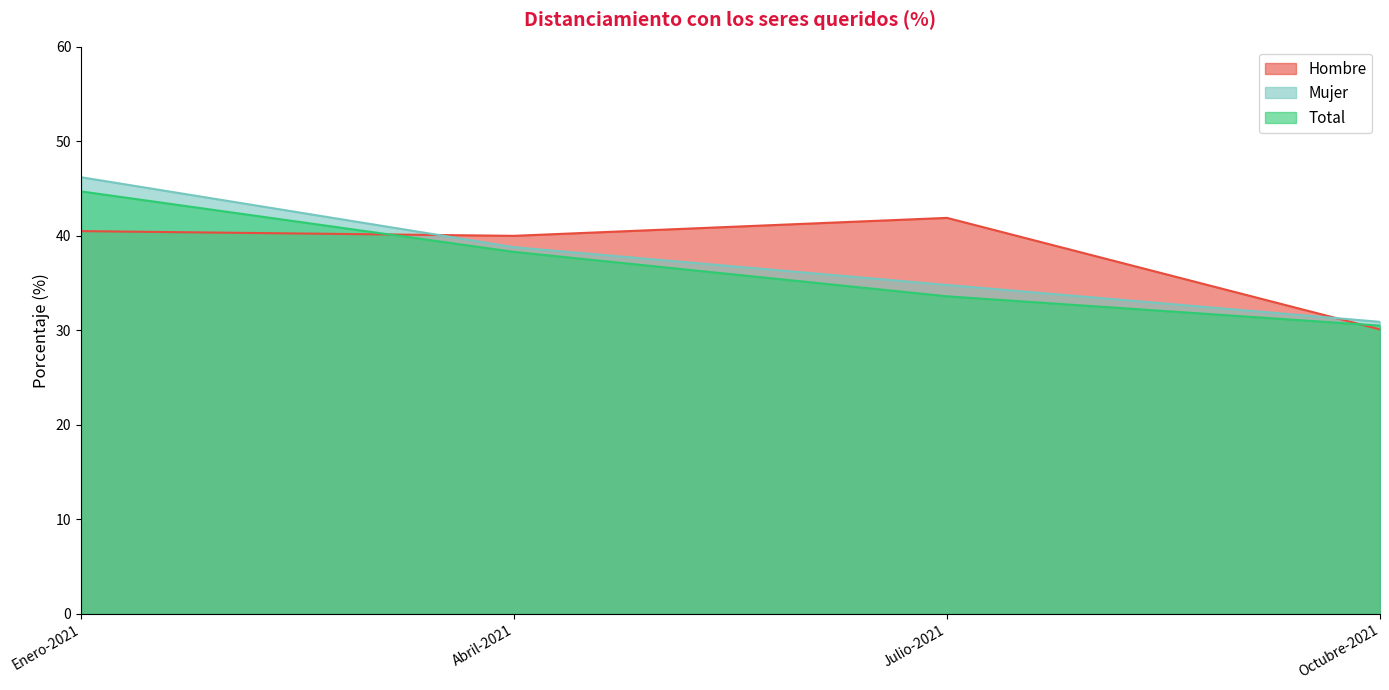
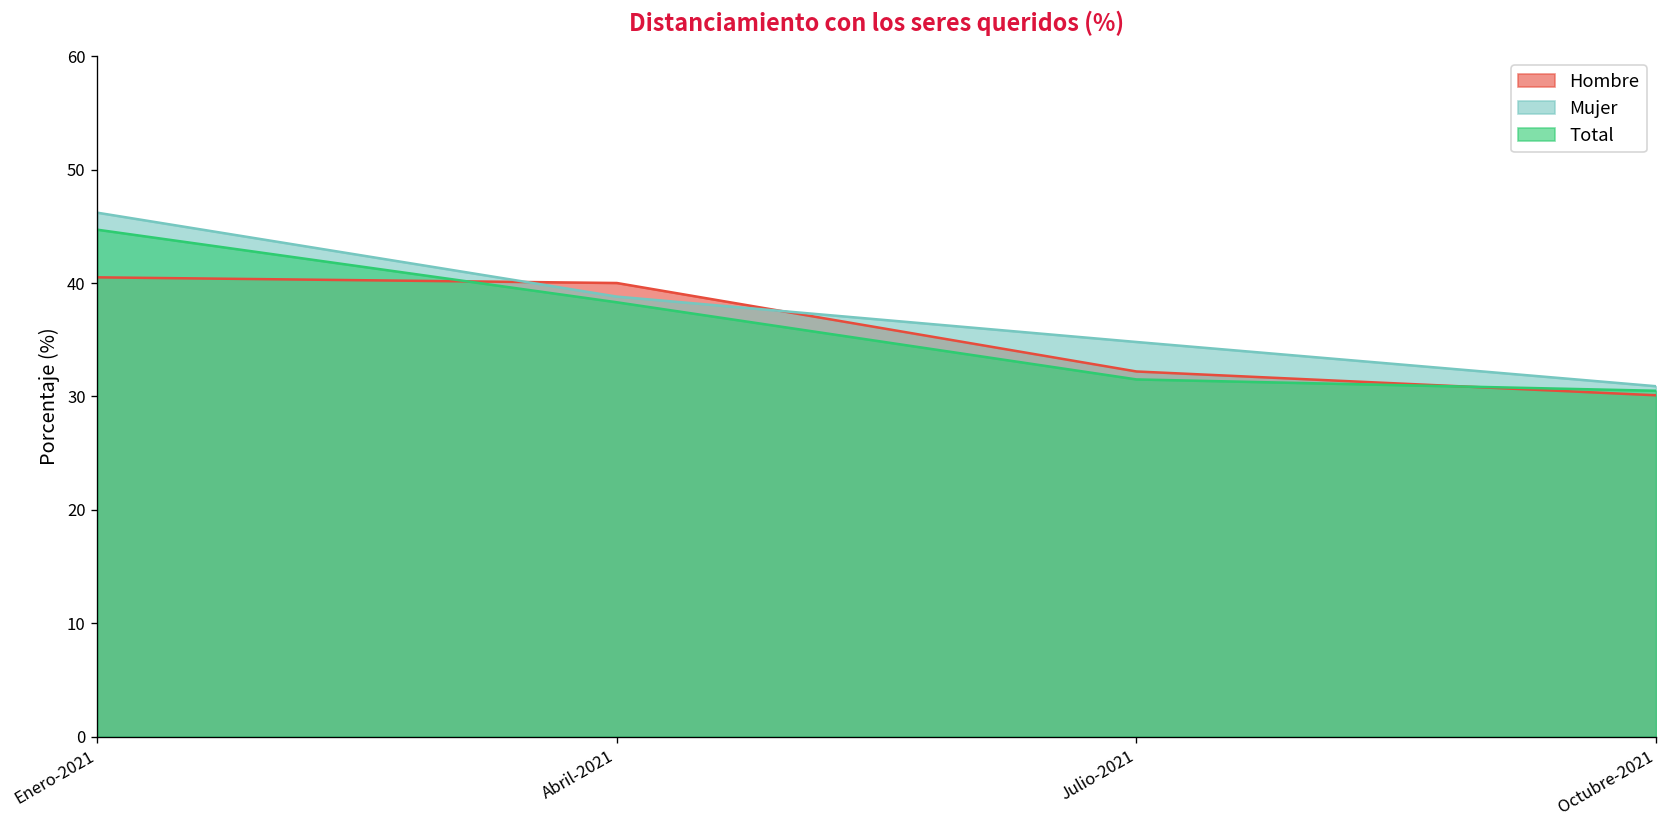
  {
    "Hombre": {
      "Enero-2021": 41,
      "Abril-2021": 40,
-     "Julio-2021": 42,
+     "Julio-2021": 32,
      "Octubre-2021": 30
    },
    "Mujer": {
      "Enero-2021": 46,
      "Abril-2021": 39,
      "Julio-2021": 35,
      "Octubre-2021": 31
    },
    "Total": {
      "Enero-2021": 45,
      "Abril-2021": 38,
-     "Julio-2021": 34,
+     "Julio-2021": 32,
      "Octubre-2021": 31
    }
  }
